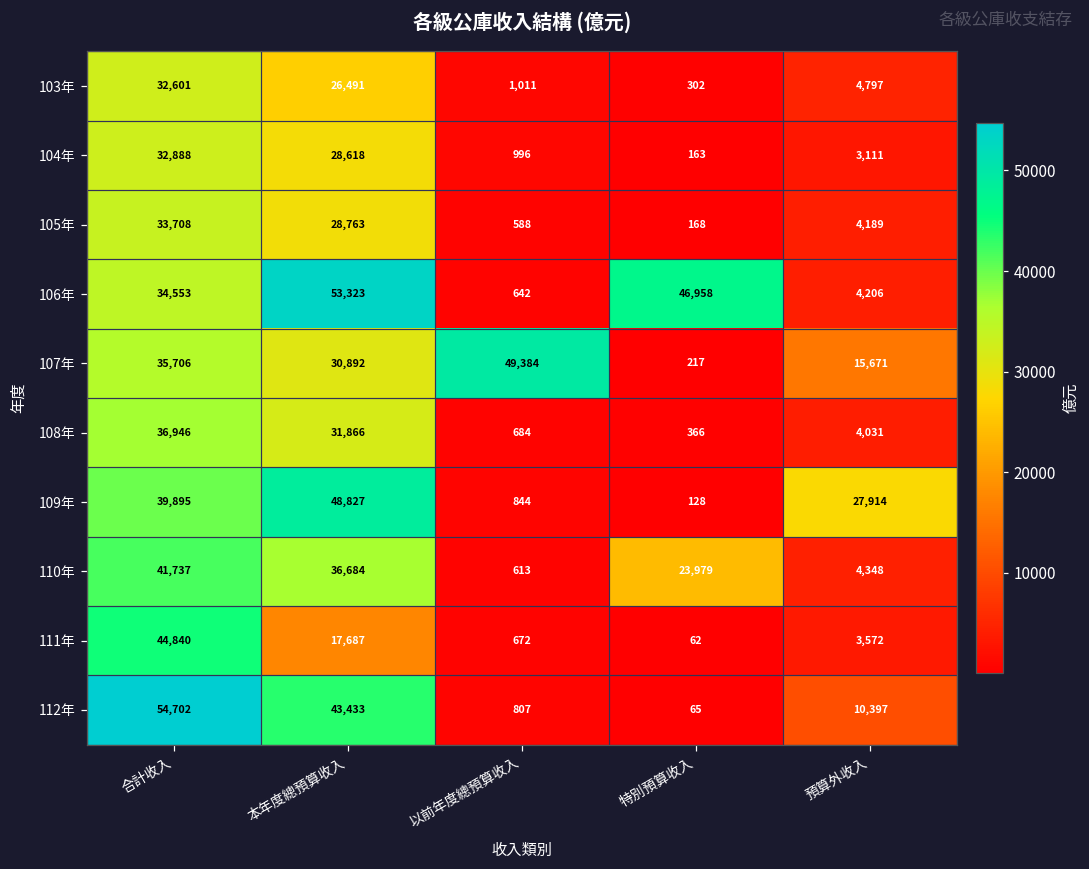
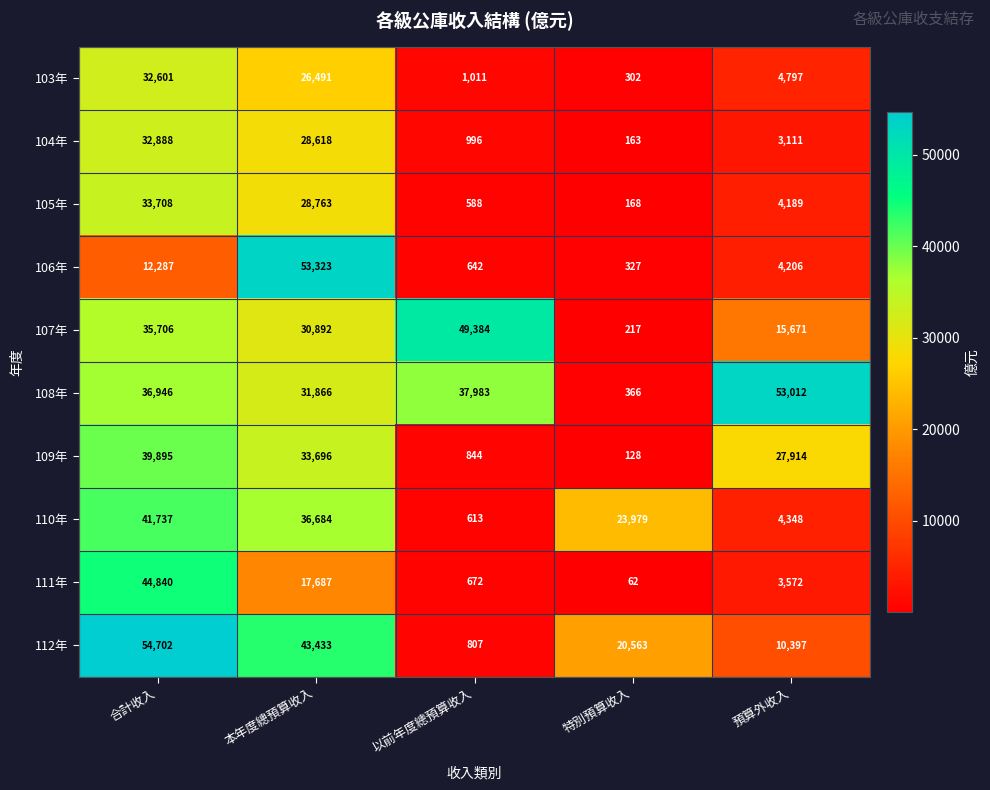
  {
    "103年": {
      "合計收入": "32,601",
      "本年度總預算收入": "26,491",
      "以前年度總預算收入": "1,011",
      "特別預算收入": "302",
      "預算外收入": "4,797"
    },
    "104年": {
      "合計收入": "32,888",
      "本年度總預算收入": "28,618",
      "以前年度總預算收入": "996",
      "特別預算收入": "163",
      "預算外收入": "3,111"
    },
    "105年": {
      "合計收入": "33,708",
      "本年度總預算收入": "28,763",
      "以前年度總預算收入": "588",
      "特別預算收入": "168",
      "預算外收入": "4,189"
    },
    "106年": {
-     "合計收入": "34,553",
+     "合計收入": "12,287",
      "本年度總預算收入": "53,323",
      "以前年度總預算收入": "642",
-     "特別預算收入": "46,958",
+     "特別預算收入": "327",
      "預算外收入": "4,206"
    },
    "107年": {
      "合計收入": "35,706",
      "本年度總預算收入": "30,892",
      "以前年度總預算收入": "49,384",
      "特別預算收入": "217",
      "預算外收入": "15,671"
    },
    "108年": {
      "合計收入": "36,946",
      "本年度總預算收入": "31,866",
-     "以前年度總預算收入": "684",
+     "以前年度總預算收入": "37,983",
      "特別預算收入": "366",
-     "預算外收入": "4,031"
+     "預算外收入": "53,012"
    },
    "109年": {
      "合計收入": "39,895",
-     "本年度總預算收入": "48,827",
+     "本年度總預算收入": "33,696",
      "以前年度總預算收入": "844",
      "特別預算收入": "128",
      "預算外收入": "27,914"
    },
    "110年": {
      "合計收入": "41,737",
      "本年度總預算收入": "36,684",
      "以前年度總預算收入": "613",
      "特別預算收入": "23,979",
      "預算外收入": "4,348"
    },
    "111年": {
      "合計收入": "44,840",
      "本年度總預算收入": "17,687",
      "以前年度總預算收入": "672",
      "特別預算收入": "62",
      "預算外收入": "3,572"
    },
    "112年": {
      "合計收入": "54,702",
      "本年度總預算收入": "43,433",
      "以前年度總預算收入": "807",
-     "特別預算收入": "65",
+     "特別預算收入": "20,563",
      "預算外收入": "10,397"
    }
  }
